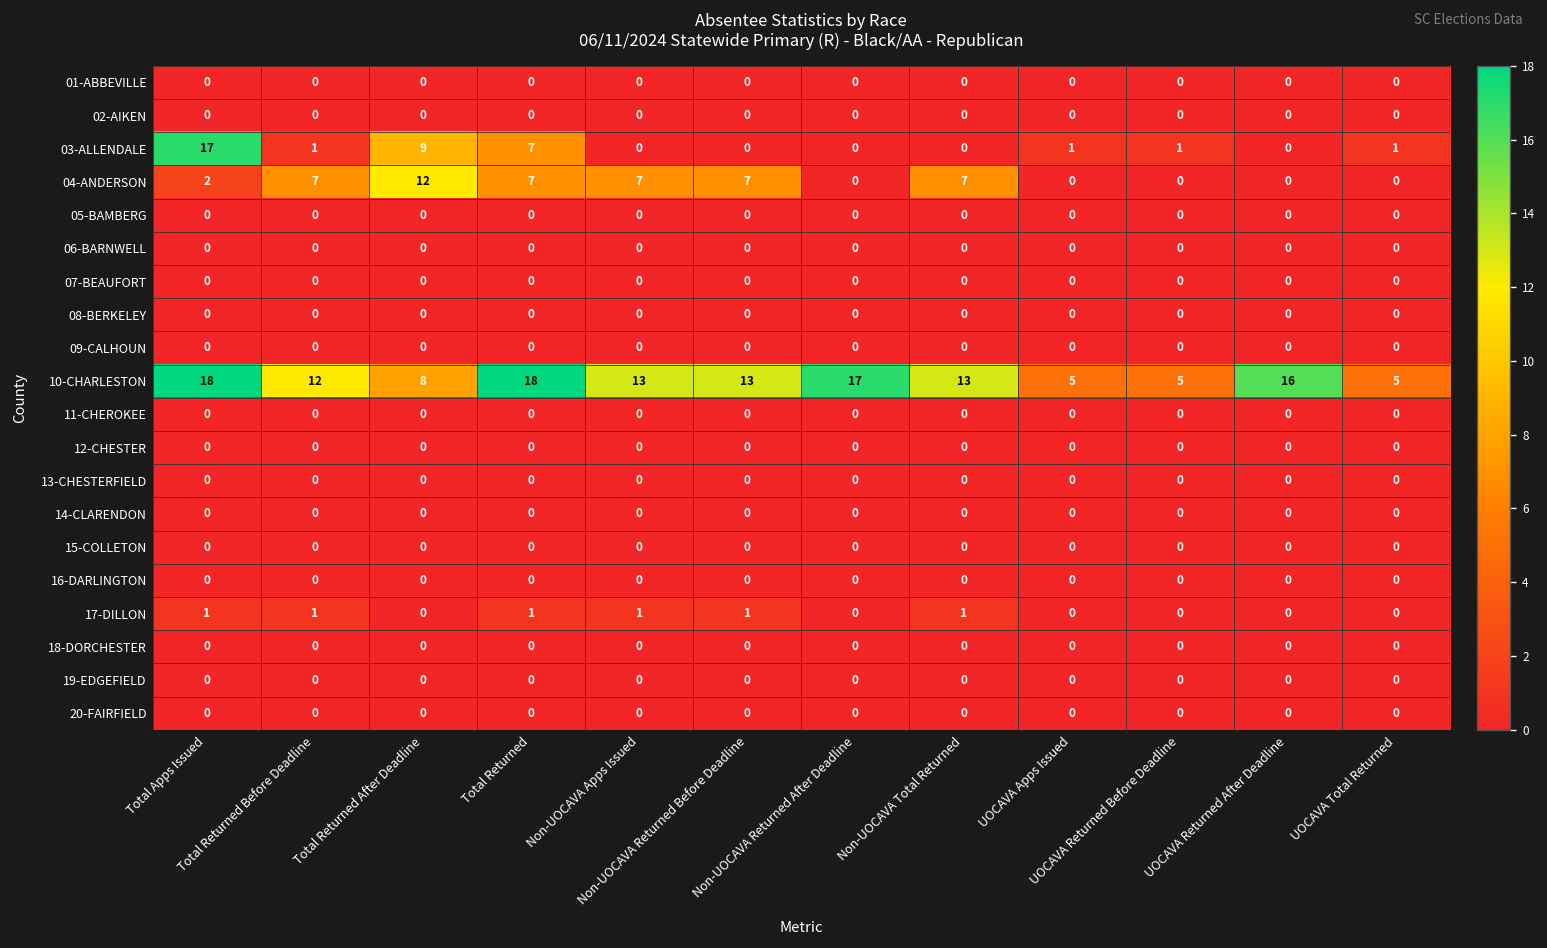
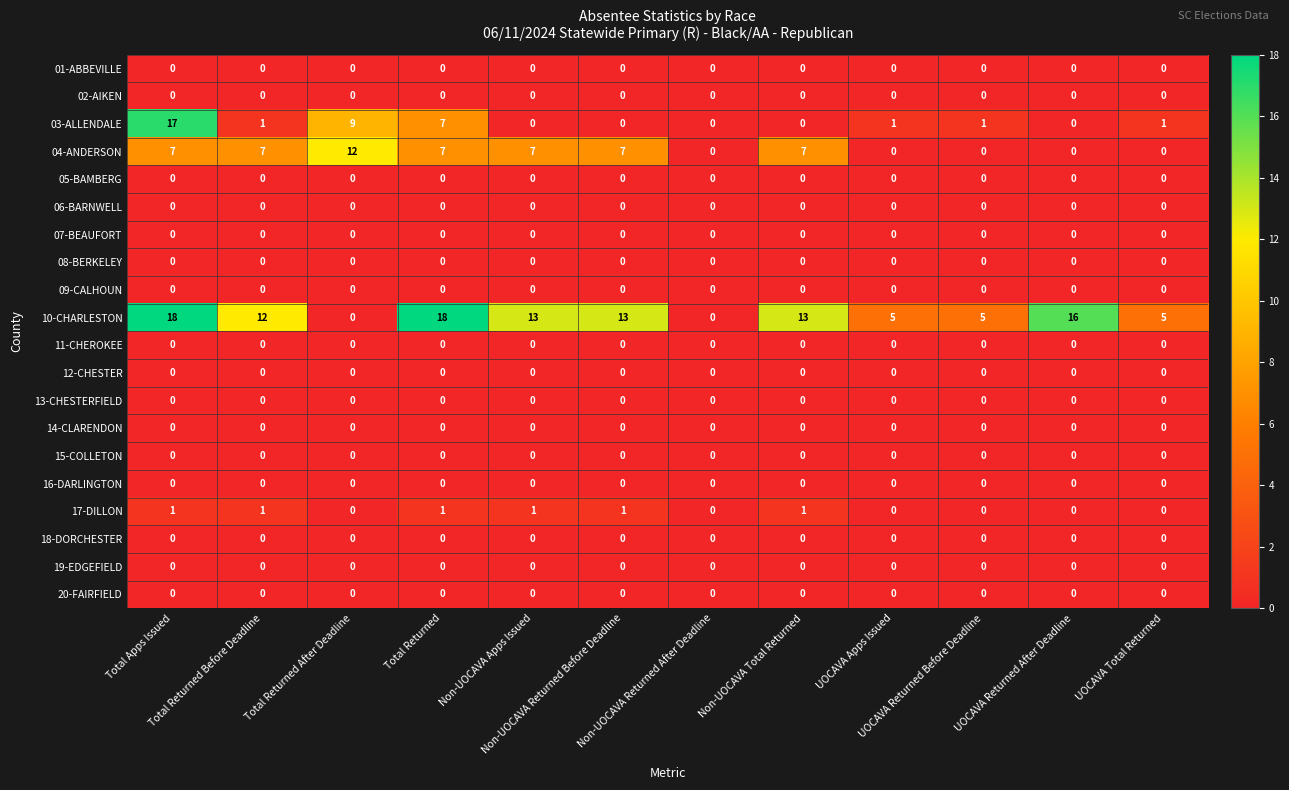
  {
    "04-ANDERSON": {
-     "Total Apps Issued": 2,
+     "Total Apps Issued": 7,
      "Total Returned Before Deadline": 7,
      "Total Returned After Deadline": 12,
      "Total Returned": 7,
      "Non-UOCAVA Apps Issued": 7,
      "Non-UOCAVA Returned Before Deadline": 7,
      "Non-UOCAVA Returned After Deadline": 0,
      "Non-UOCAVA Total Returned": 7,
      "UOCAVA Apps Issued": 0,
      "UOCAVA Returned Before Deadline": 0,
      "UOCAVA Returned After Deadline": 0,
      "UOCAVA Total Returned": 0
    },
    "10-CHARLESTON": {
      "Total Apps Issued": 18,
      "Total Returned Before Deadline": 12,
-     "Total Returned After Deadline": 8,
+     "Total Returned After Deadline": 0,
      "Total Returned": 18,
      "Non-UOCAVA Apps Issued": 13,
      "Non-UOCAVA Returned Before Deadline": 13,
-     "Non-UOCAVA Returned After Deadline": 17,
+     "Non-UOCAVA Returned After Deadline": 0,
      "Non-UOCAVA Total Returned": 13,
      "UOCAVA Apps Issued": 5,
      "UOCAVA Returned Before Deadline": 5,
      "UOCAVA Returned After Deadline": 16,
      "UOCAVA Total Returned": 5
    }
  }
